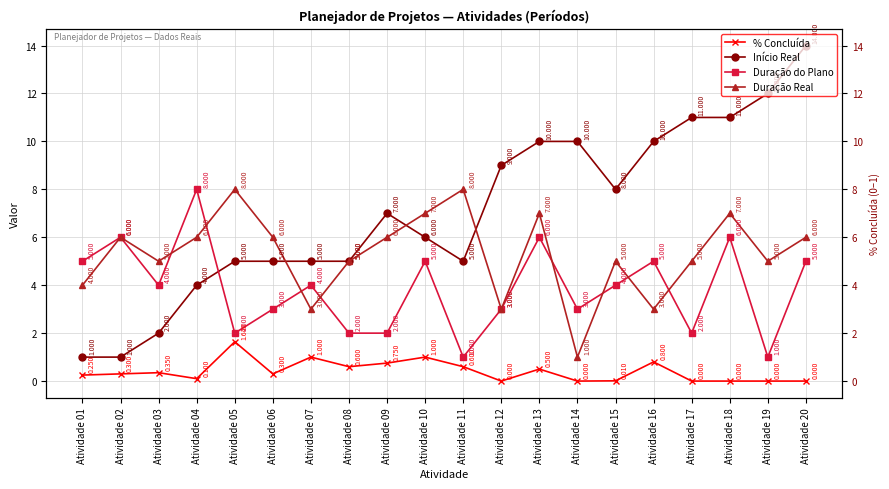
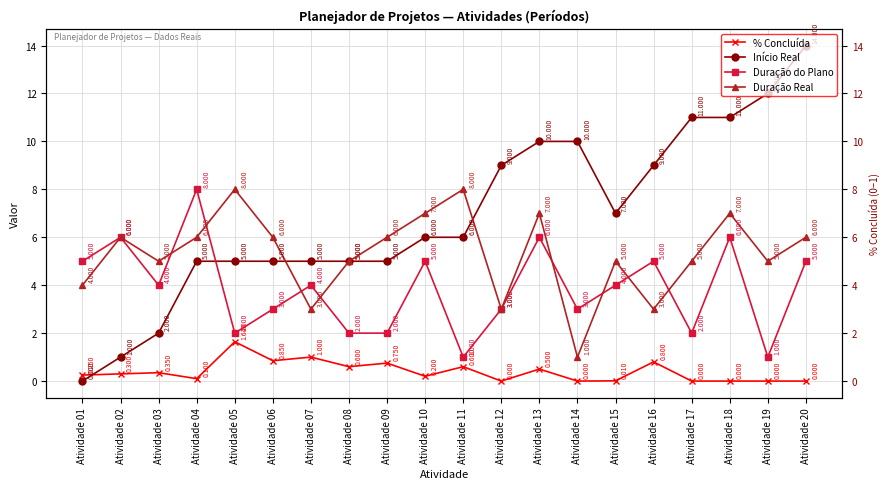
  {
    "% Concluída": {
      "Atividade 02": 0.300,
      "Atividade 03": 0.350,
      "Atividade 04": 0.100,
-     "Atividade 06": 0.300,
+     "Atividade 06": 0.850,
      "Atividade 07": 1.000,
      "Atividade 08": 0.600,
      "Atividade 09": 0.750,
-     "Atividade 10": 1.000,
+     "Atividade 10": 0.200,
      "Atividade 12": 0.000,
      "Atividade 13": 0.500,
      "Atividade 14": 0.000,
      "Atividade 15": 0.010,
      "Atividade 16": 0.800,
      "Atividade 17": 0.000,
      "Atividade 18": 0.000,
      "Atividade 19": 0.000,
      "Atividade 20": 0.000
    },
    "Início Real": {
-     "Atividade 01": 1.000,
+     "Atividade 01": 0.000,
      "Atividade 02": 1.000,
      "Atividade 03": 2.000,
-     "Atividade 04": 4.000,
+     "Atividade 04": 5.000,
      "Atividade 05": 5.000,
      "Atividade 06": 5.000,
      "Atividade 07": 5.000,
-     "Atividade 09": 7.000,
+     "Atividade 09": 5.000,
      "Atividade 10": 6.000,
-     "Atividade 11": 5.000,
+     "Atividade 11": 6.000,
      "Atividade 12": 9.000,
      "Atividade 13": 10.000,
      "Atividade 14": 10.000,
-     "Atividade 15": 8.000,
-     "Atividade 16": 10.000,
+     "Atividade 15": 7.000,
+     "Atividade 16": 9.000,
      "Atividade 17": 11.000
    }
  }
